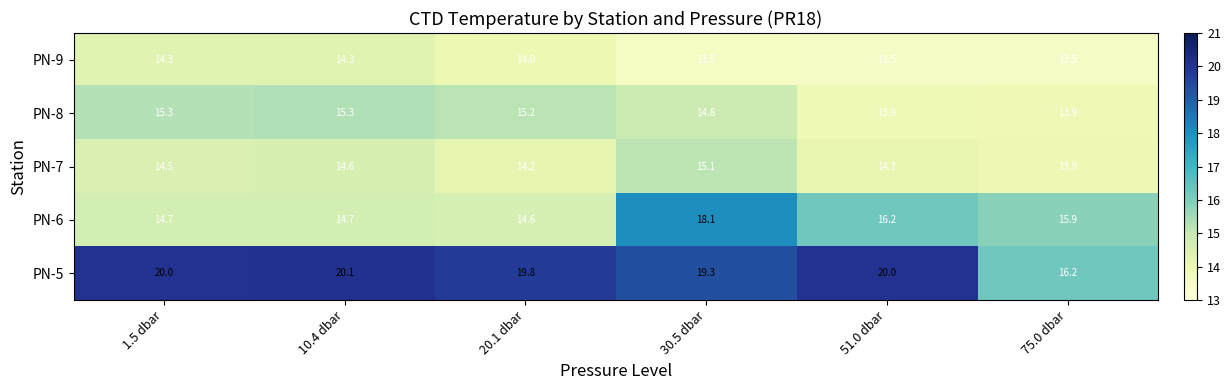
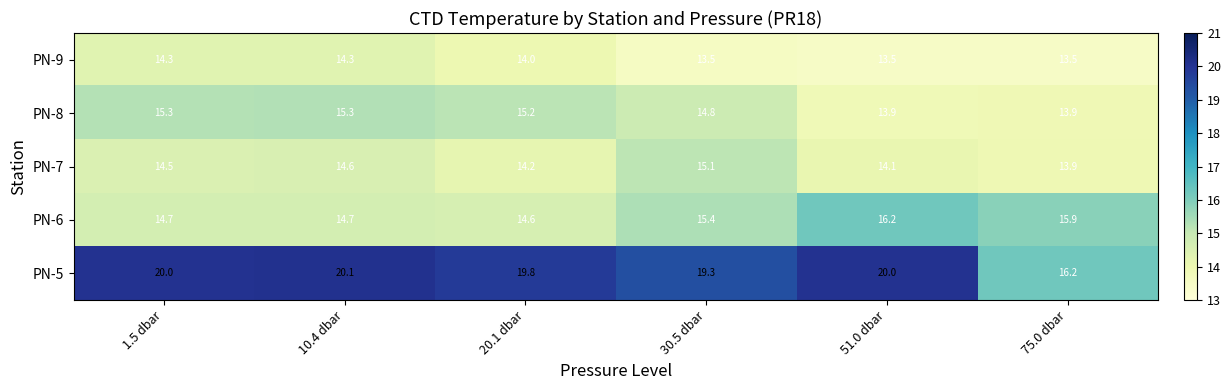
  {
    "PN-9": {
      "1.5 dbar": 14.3,
      "10.4 dbar": 14.3,
      "20.1 dbar": 14.0,
      "30.5 dbar": 13.5,
      "51.0 dbar": 13.5,
      "75.0 dbar": 13.5
    },
    "PN-8": {
      "1.5 dbar": 15.3,
      "10.4 dbar": 15.3,
      "20.1 dbar": 15.2,
      "30.5 dbar": 14.8,
      "51.0 dbar": 13.9,
      "75.0 dbar": 13.9
    },
    "PN-7": {
      "1.5 dbar": 14.5,
      "10.4 dbar": 14.6,
      "20.1 dbar": 14.2,
      "30.5 dbar": 15.1,
      "51.0 dbar": 14.1,
      "75.0 dbar": 13.9
    },
    "PN-6": {
      "1.5 dbar": 14.7,
      "10.4 dbar": 14.7,
      "20.1 dbar": 14.6,
-     "30.5 dbar": 18.1,
+     "30.5 dbar": 15.4,
      "51.0 dbar": 16.2,
      "75.0 dbar": 15.9
    },
    "PN-5": {
      "1.5 dbar": 20.0,
      "10.4 dbar": 20.1,
      "20.1 dbar": 19.8,
      "30.5 dbar": 19.3,
      "51.0 dbar": 20.0,
      "75.0 dbar": 16.2
    }
  }
